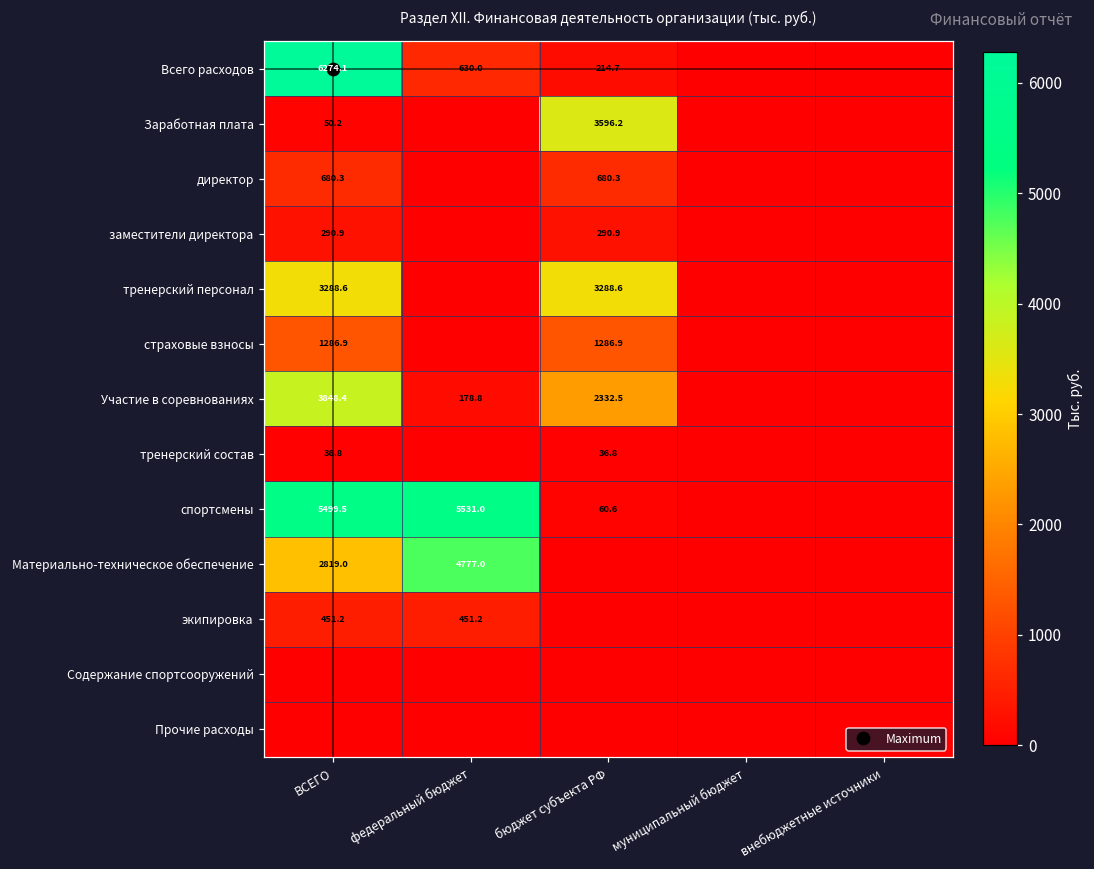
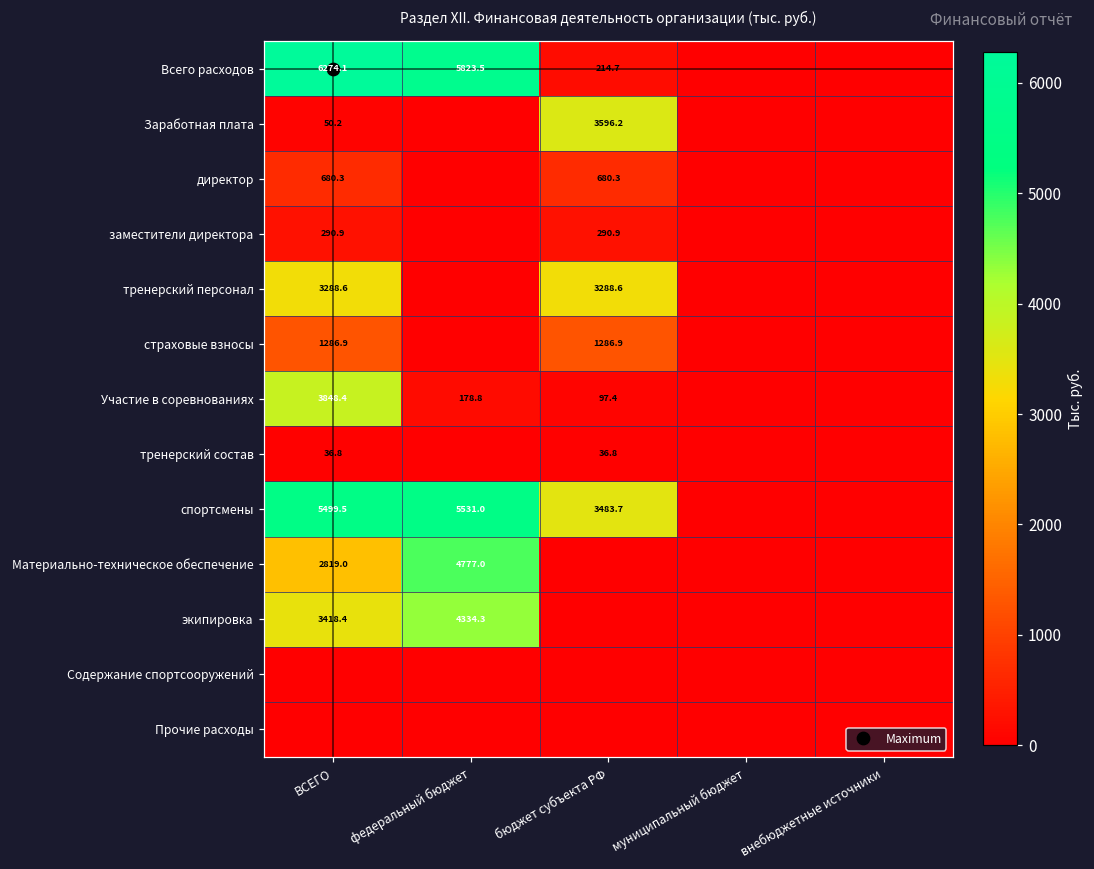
  {
    "Всего расходов": {
-     "федеральный бюджет": 630.0,
+     "федеральный бюджет": 5823.5,
      "бюджет субъекта РФ": 214.7
    },
    "Заработная плата": {
      "ВСЕГО": 50.2,
      "бюджет субъекта РФ": 3596.2
    },
    "директор": {
      "ВСЕГО": 680.3,
      "бюджет субъекта РФ": 680.3
    },
    "заместители директора": {
      "ВСЕГО": 290.9,
      "бюджет субъекта РФ": 290.9
    },
    "тренерский персонал": {
      "ВСЕГО": 3288.6,
      "бюджет субъекта РФ": 3288.6
    },
    "страховые взносы": {
      "ВСЕГО": 1286.9,
      "бюджет субъекта РФ": 1286.9
    },
    "Участие в соревнованиях": {
      "ВСЕГО": 3848.4,
      "федеральный бюджет": 178.8,
-     "бюджет субъекта РФ": 2332.5
+     "бюджет субъекта РФ": 97.4
    },
    "тренерский состав": {
      "ВСЕГО": 36.8,
      "бюджет субъекта РФ": 36.8
    },
    "спортсмены": {
      "ВСЕГО": 5499.5,
      "федеральный бюджет": 5531.0,
-     "бюджет субъекта РФ": 60.6
+     "бюджет субъекта РФ": 3483.7
    },
    "Материально-техническое обеспечение": {
      "ВСЕГО": 2819.0,
      "федеральный бюджет": 4777.0
    },
    "экипировка": {
-     "ВСЕГО": 451.2,
-     "федеральный бюджет": 451.2
+     "ВСЕГО": 3418.4,
+     "федеральный бюджет": 4334.3
    }
  }
